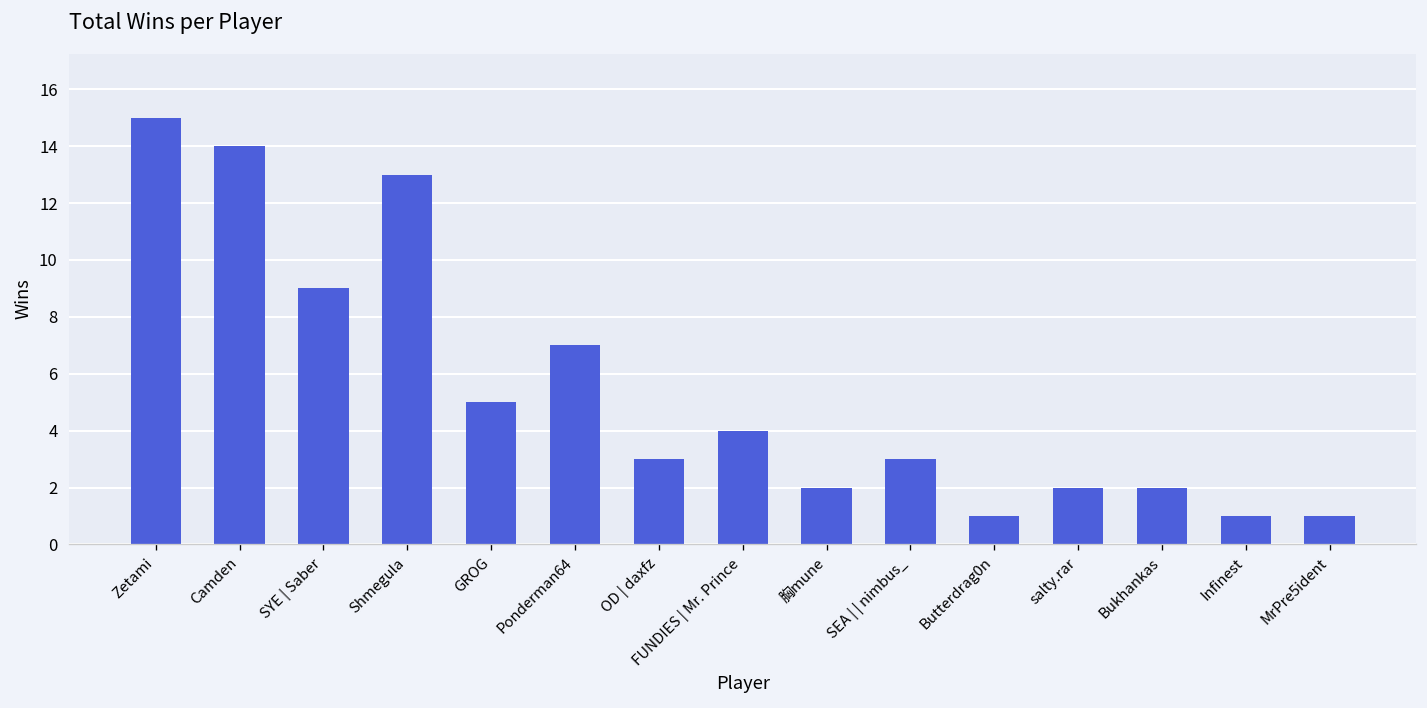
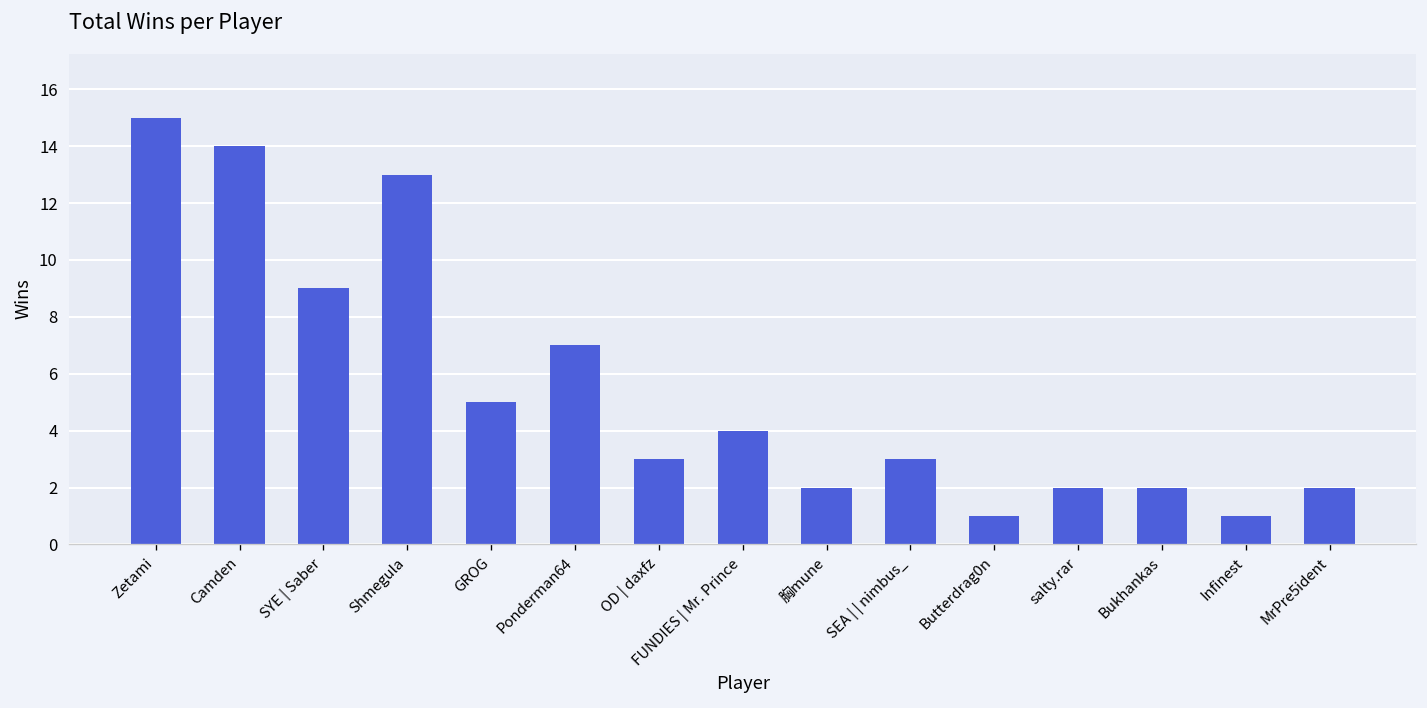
  {
    "Zetami": 15,
    "Camden": 14,
    "SYE | Saber": 9,
    "Shmegula": 13,
    "GROG": 5,
    "Ponderman64": 7,
    "OD | daxfz": 3,
    "FUNDIES | Mr. Prince": 4,
    "胸mune": 2,
    "SEA | | nimbus_": 3,
    "Butterdrag0n": 1,
    "salty.rar": 2,
    "Bukhankas": 2,
    "Infinest": 1,
-   "MrPre5ident": 1
+   "MrPre5ident": 2
  }
